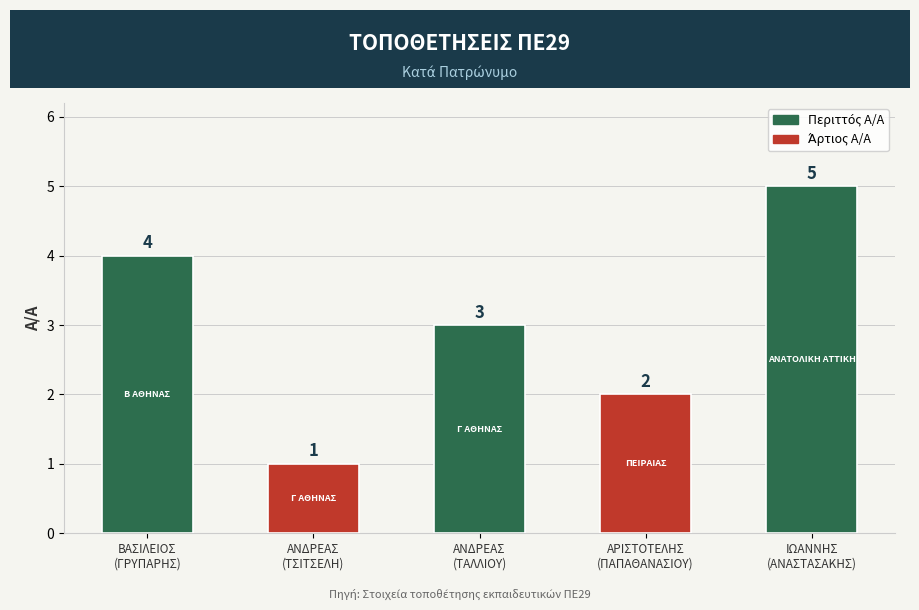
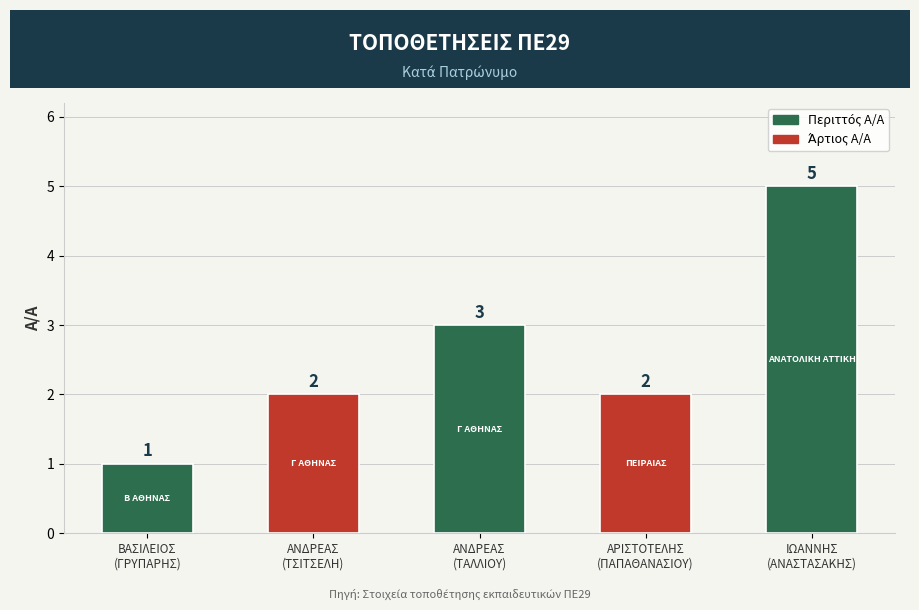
  {
-   "ΒΑΣΙΛΕΙΟΣ (ΓΡΥΠΑΡΗΣ)": 4,
-   "ΑΝΔΡΕΑΣ (ΤΣΙΤΣΕΛΗ)": 1,
+   "ΒΑΣΙΛΕΙΟΣ (ΓΡΥΠΑΡΗΣ)": 1,
+   "ΑΝΔΡΕΑΣ (ΤΣΙΤΣΕΛΗ)": 2,
    "ΑΝΔΡΕΑΣ (ΤΑΛΛΙΟΥ)": 3,
    "ΑΡΙΣΤΟΤΕΛΗΣ (ΠΑΠΑΘΑΝΑΣΙΟΥ)": 2,
    "ΙΩΑΝΝΗΣ (ΑΝΑΣΤΑΣΑΚΗΣ)": 5
  }
